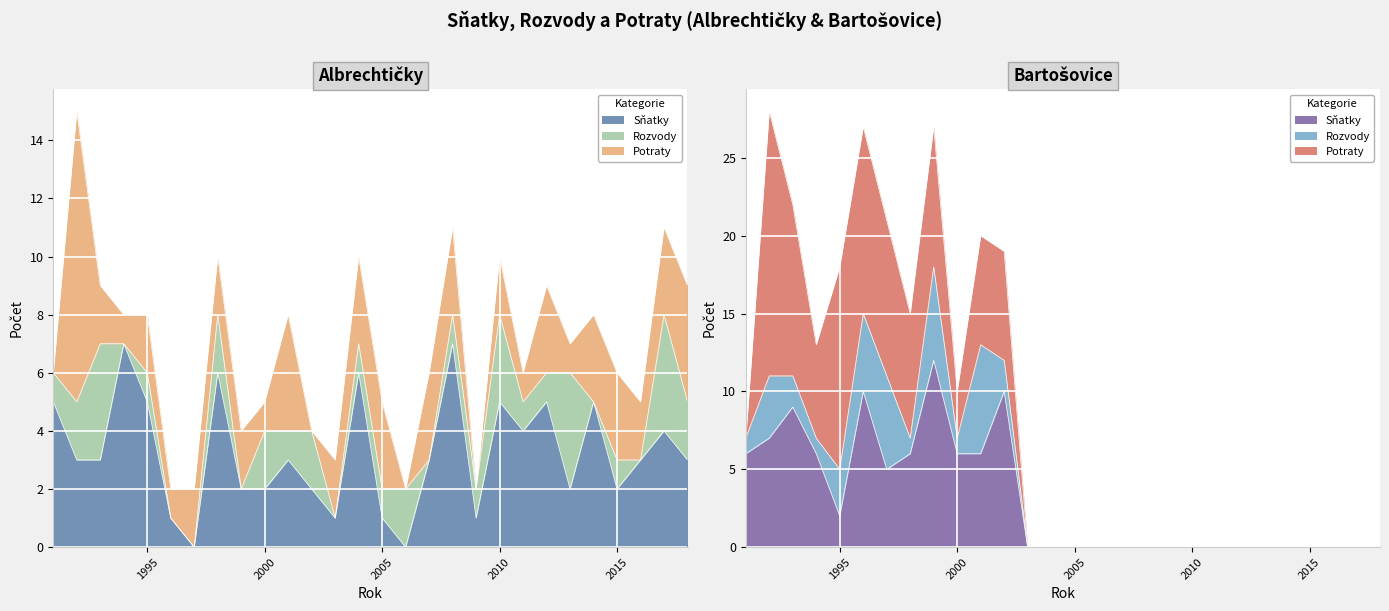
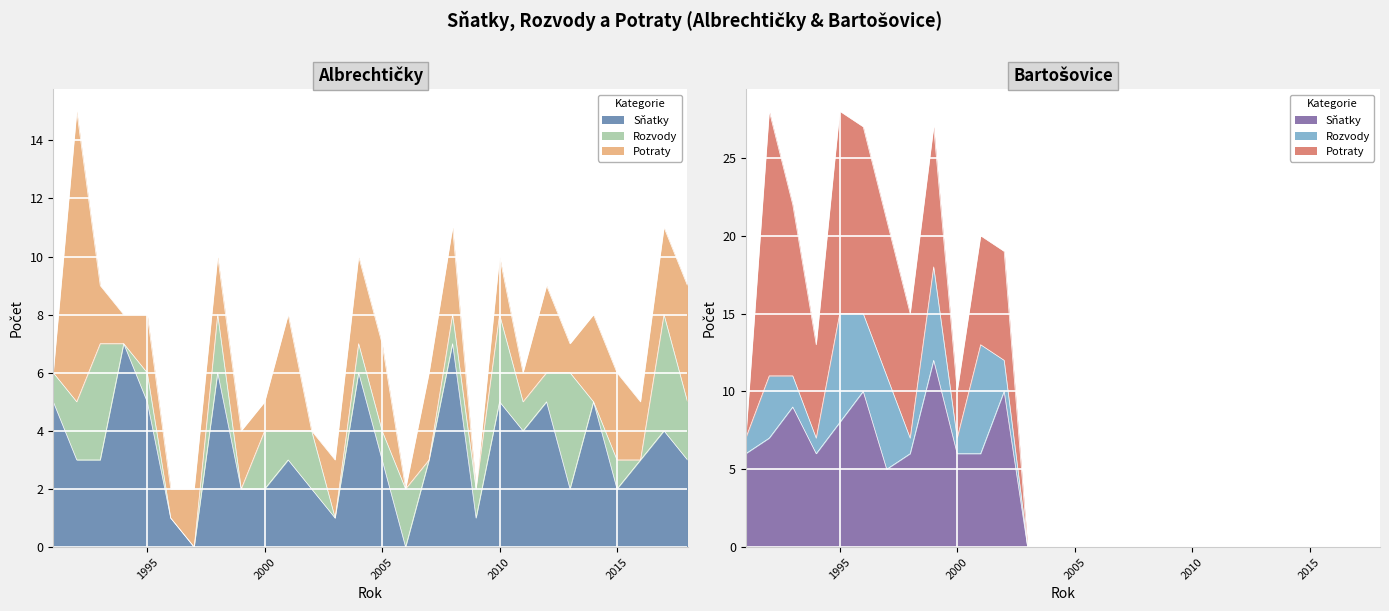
  {
    "Albrechtičky": {
      "Sňatky": {
        "1995": 5,
        "2000": 2,
-       "2005": 1,
+       "2005": 3,
        "2010": 5,
        "2015": 2
      }
    },
    "Bartošovice": {
      "Sňatky": {
-       "1995": 2,
+       "1995": 8,
        "2000": 6
      },
      "Rozvody": {
-       "1995": 3,
+       "1995": 7,
        "2000": 1
      },
      "Potraty": {
        "1995": 13,
        "2000": 3
      }
    }
  }
